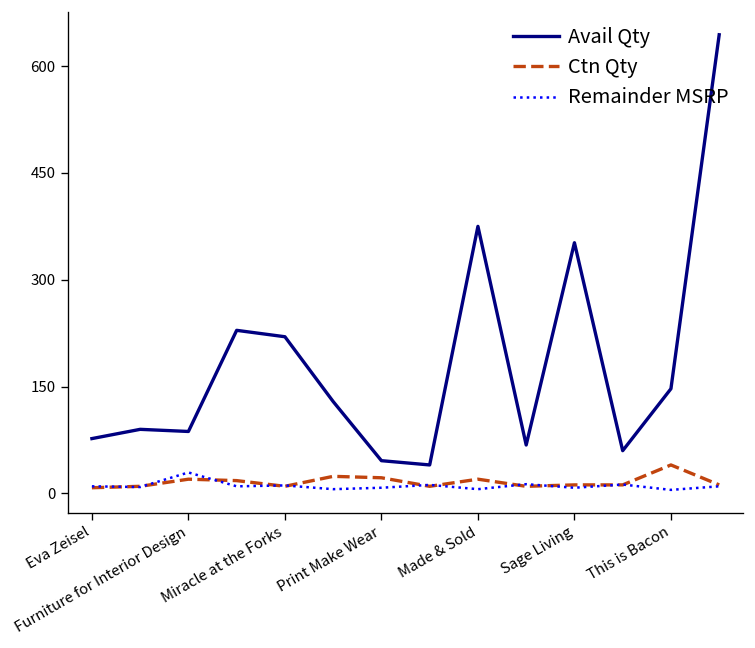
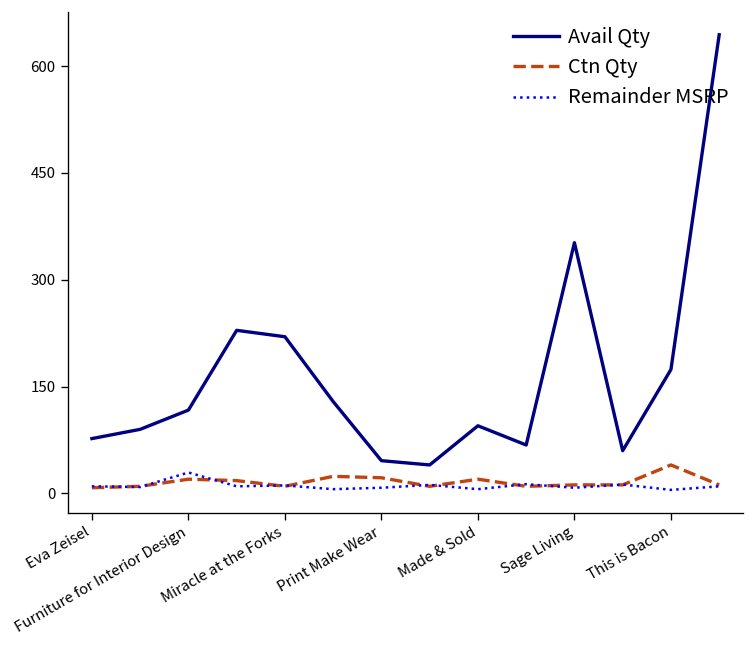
  {
    "Avail Qty": {
      "Eva Zeisel": 80,
-     "Furniture for Interior Design": 90,
+     "Furniture for Interior Design": 120,
      "Miracle at the Forks": 220,
      "Print Make Wear": 50,
-     "Made & Sold": 380,
+     "Made & Sold": 100,
      "Sage Living": 350,
-     "This is Bacon": 150
+     "This is Bacon": 170
    },
    "Ctn Qty": {
      "Furniture for Interior Design": 20,
      "Print Make Wear": 20,
      "Made & Sold": 20,
      "This is Bacon": 40
    },
    "Remainder MSRP": {
      "Furniture for Interior Design": 30,
      "Print Make Wear": 10,
      "Made & Sold": 10,
      "This is Bacon": 0
    }
  }
